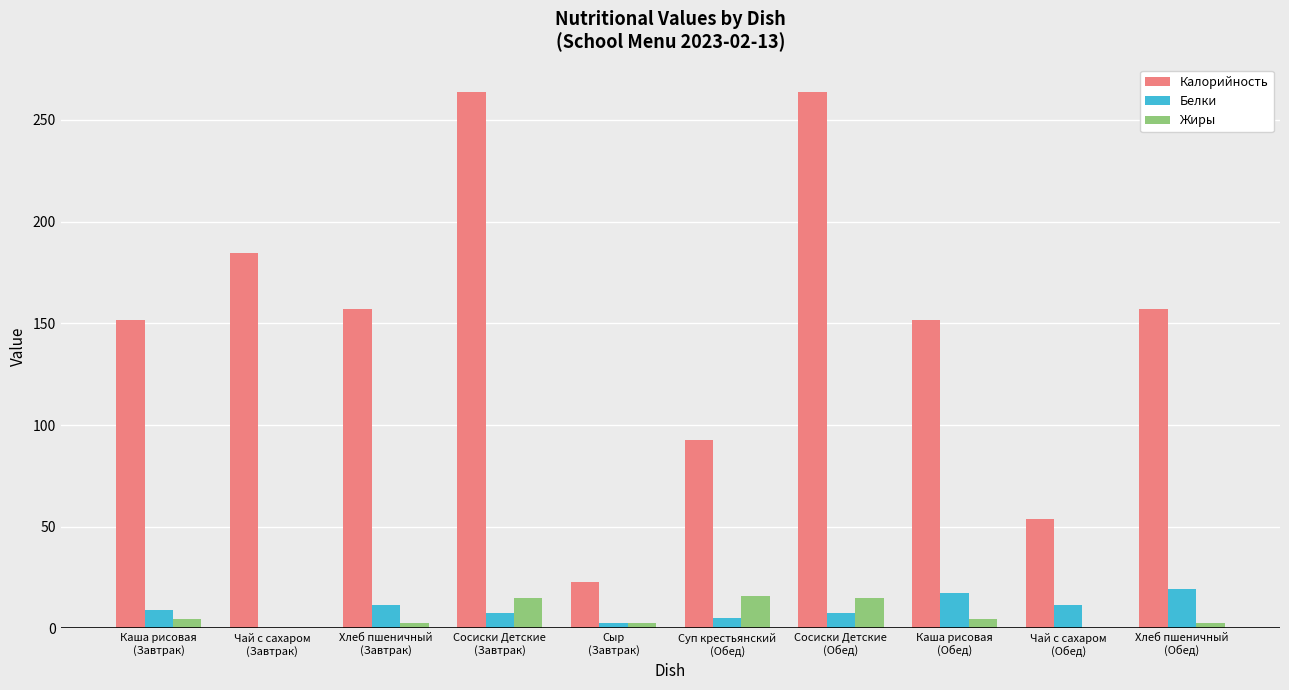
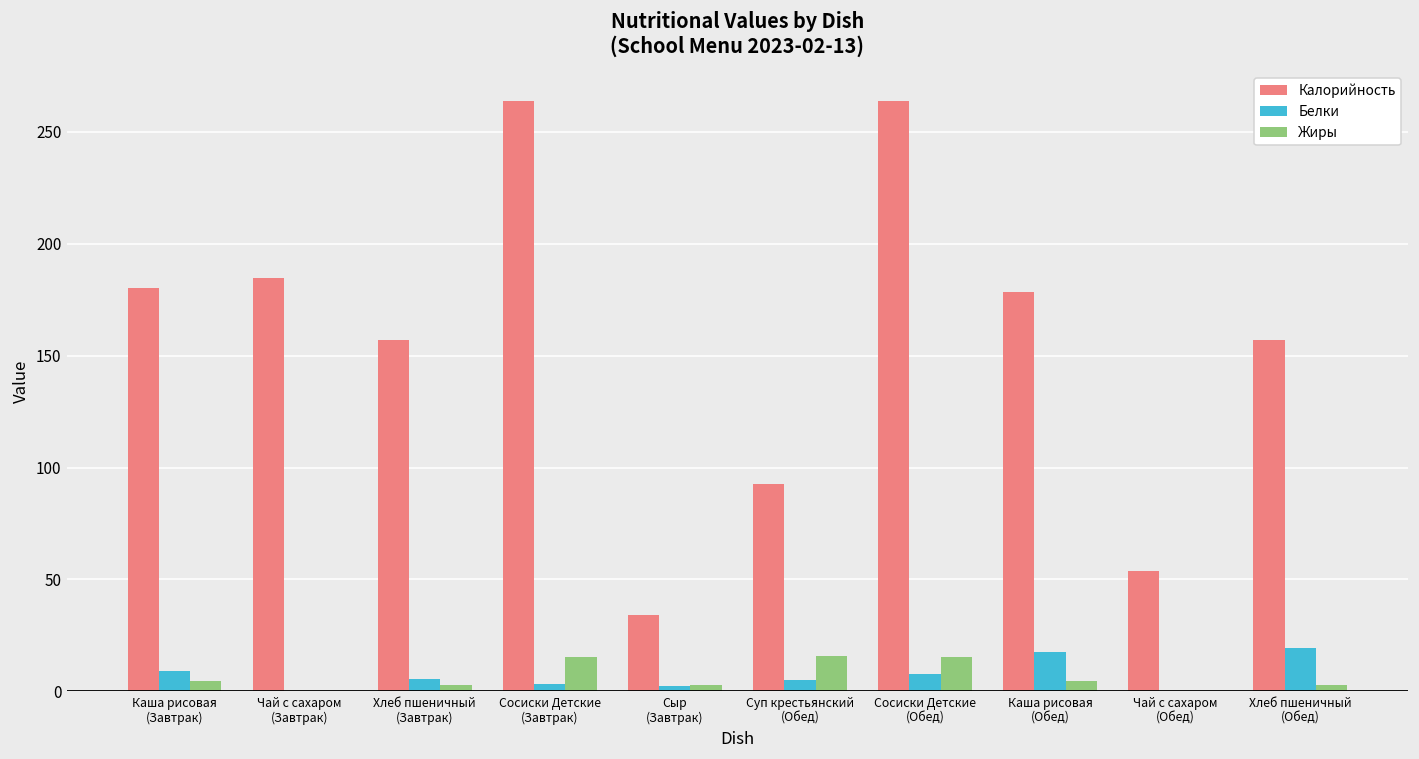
  {
    "Калорийность": {
-     "Каша рисовая (Завтрак)": 152,
+     "Каша рисовая (Завтрак)": 180,
      "Чай с сахаром (Завтрак)": 185,
      "Хлеб пшеничный (Завтрак)": 157,
      "Сосиски Детские (Завтрак)": 264,
-     "Сыр (Завтрак)": 23,
+     "Сыр (Завтрак)": 34,
      "Суп крестьянский (Обед)": 93,
      "Сосиски Детские (Обед)": 264,
-     "Каша рисовая (Обед)": 152,
+     "Каша рисовая (Обед)": 178,
      "Чай с сахаром (Обед)": 54,
      "Хлеб пшеничный (Обед)": 157
    },
    "Белки": {
      "Каша рисовая (Завтрак)": 9,
-     "Хлеб пшеничный (Завтрак)": 11,
-     "Сосиски Детские (Завтрак)": 8,
+     "Хлеб пшеничный (Завтрак)": 5,
+     "Сосиски Детские (Завтрак)": 3,
      "Сыр (Завтрак)": 3,
      "Суп крестьянский (Обед)": 5,
      "Сосиски Детские (Обед)": 8,
      "Каша рисовая (Обед)": 18,
-     "Чай с сахаром (Обед)": 12,
+     "Чай с сахаром (Обед)": 0,
      "Хлеб пшеничный (Обед)": 20
    },
    "Жиры": {
      "Каша рисовая (Завтрак)": 5,
      "Чай с сахаром (Завтрак)": 0,
      "Хлеб пшеничный (Завтрак)": 3,
      "Сосиски Детские (Завтрак)": 15,
      "Сыр (Завтрак)": 3,
      "Суп крестьянский (Обед)": 16,
      "Сосиски Детские (Обед)": 15,
      "Каша рисовая (Обед)": 5,
      "Чай с сахаром (Обед)": 0,
      "Хлеб пшеничный (Обед)": 3
    }
  }
